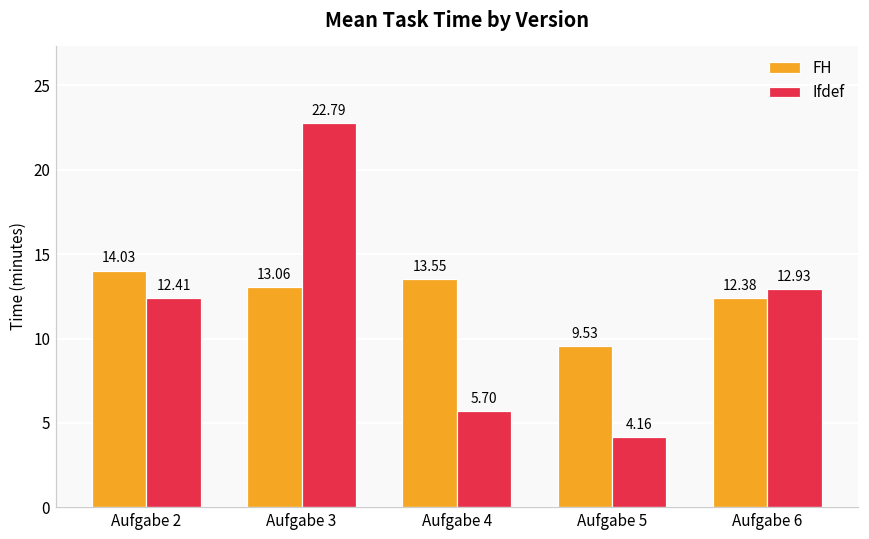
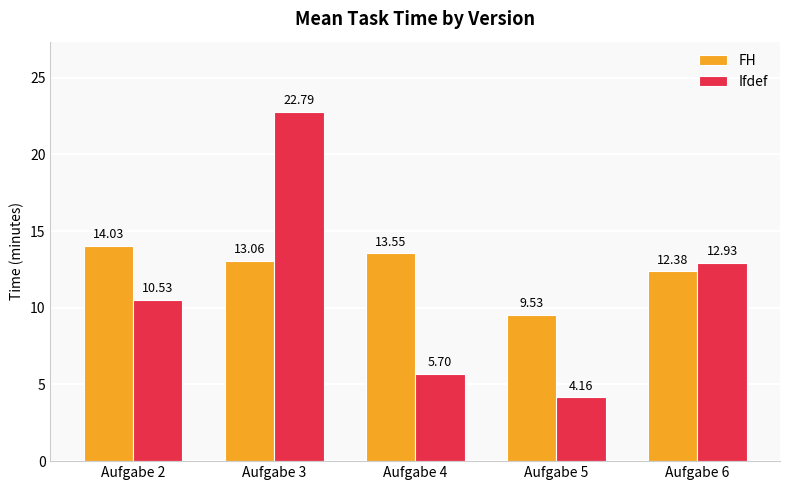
  {
    "FH": {
      "Aufgabe 2": 14.03,
      "Aufgabe 3": 13.06,
      "Aufgabe 4": 13.55,
      "Aufgabe 5": 9.53,
      "Aufgabe 6": 12.38
    },
    "Ifdef": {
-     "Aufgabe 2": 12.41,
+     "Aufgabe 2": 10.53,
      "Aufgabe 3": 22.79,
      "Aufgabe 4": 5.70,
      "Aufgabe 5": 4.16,
      "Aufgabe 6": 12.93
    }
  }
